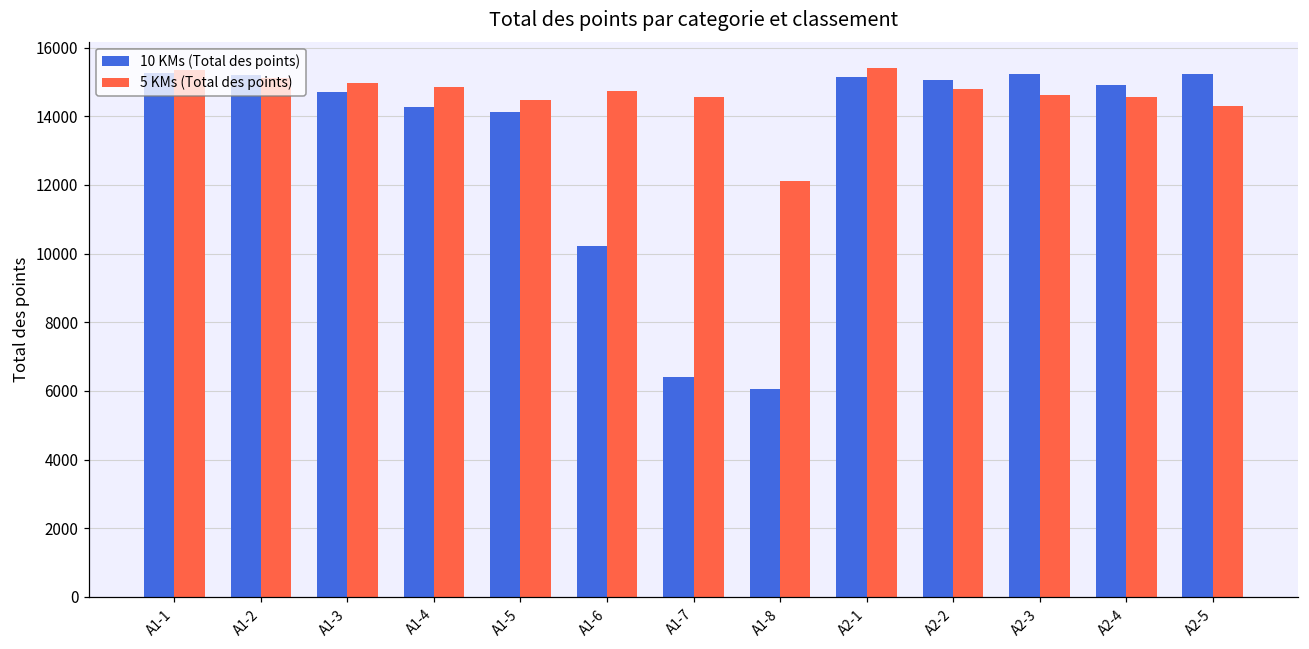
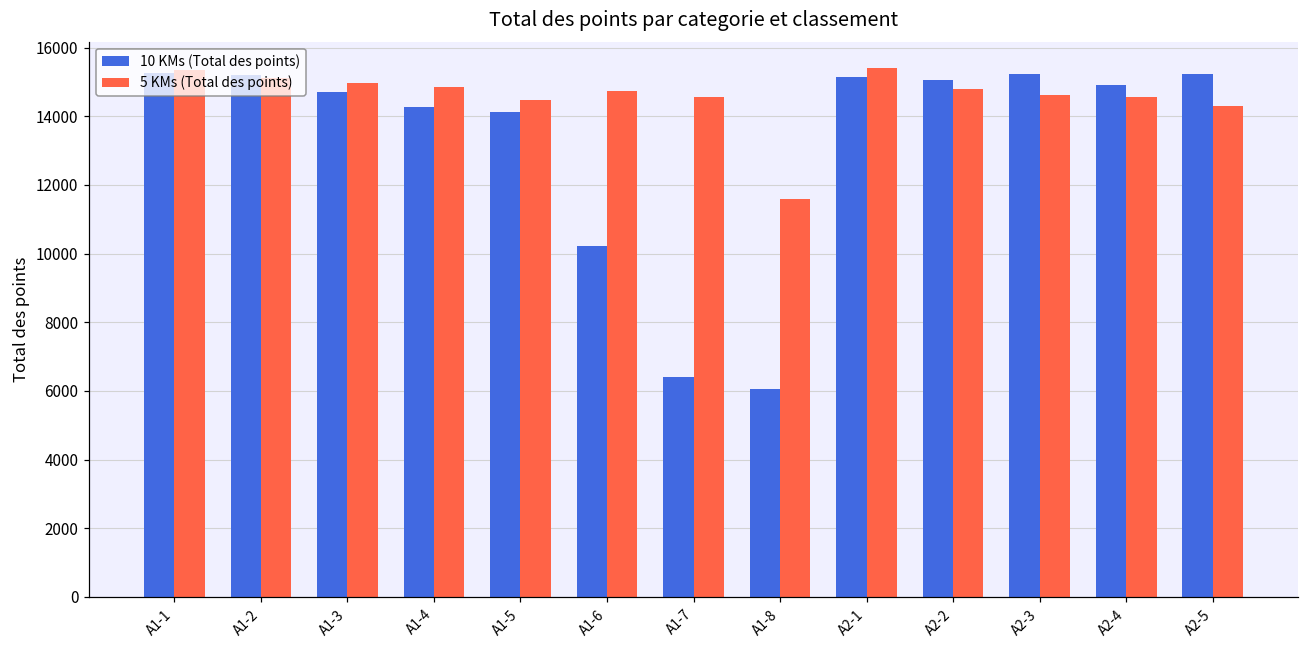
  {
    "10 KMs (Total des points)": {
      "A1-3": 14700,
      "A1-4": 14300,
      "A1-5": 14100,
      "A1-6": 10200,
      "A1-7": 6400,
      "A1-8": 6100,
      "A2-1": 15100,
      "A2-2": 15100,
      "A2-3": 15200,
      "A2-4": 14900,
      "A2-5": 15200
    },
    "5 KMs (Total des points)": {
      "A1-3": 15000,
      "A1-4": 14800,
      "A1-5": 14500,
      "A1-6": 14700,
      "A1-7": 14600,
-     "A1-8": 12100,
+     "A1-8": 11600,
      "A2-1": 15400,
      "A2-2": 14800,
      "A2-3": 14600,
      "A2-4": 14600,
      "A2-5": 14300
    }
  }
